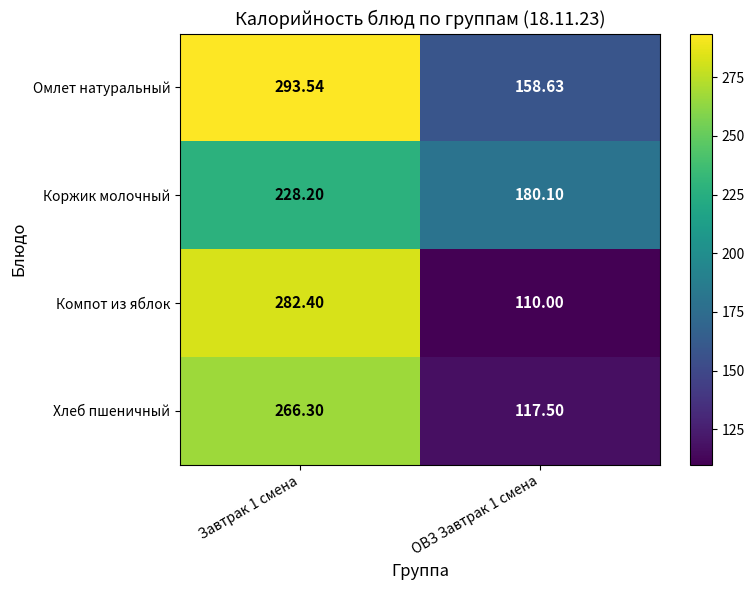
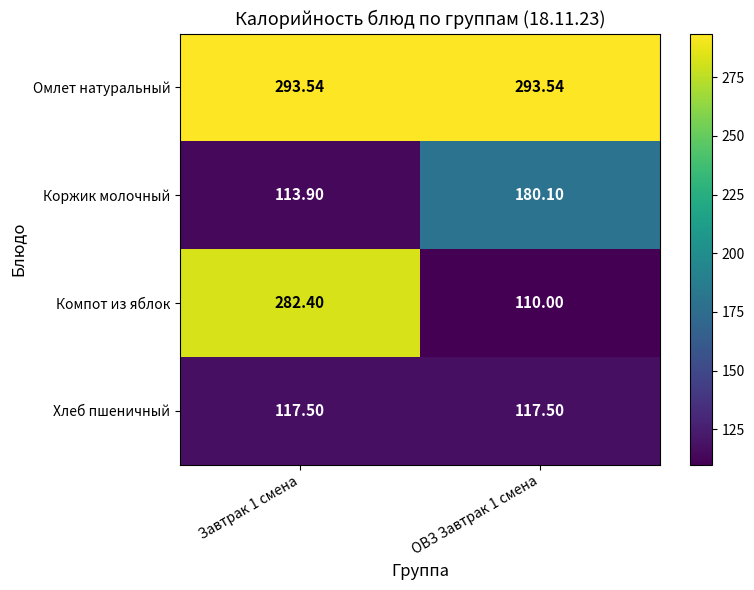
  {
    "Омлет натуральный": {
      "Завтрак 1 смена": 293.54,
-     "ОВЗ Завтрак 1 смена": 158.63
+     "ОВЗ Завтрак 1 смена": 293.54
    },
    "Коржик молочный": {
-     "Завтрак 1 смена": 228.20,
+     "Завтрак 1 смена": 113.90,
      "ОВЗ Завтрак 1 смена": 180.10
    },
    "Компот из яблок": {
      "Завтрак 1 смена": 282.40,
      "ОВЗ Завтрак 1 смена": 110.00
    },
    "Хлеб пшеничный": {
-     "Завтрак 1 смена": 266.30,
+     "Завтрак 1 смена": 117.50,
      "ОВЗ Завтрак 1 смена": 117.50
    }
  }
